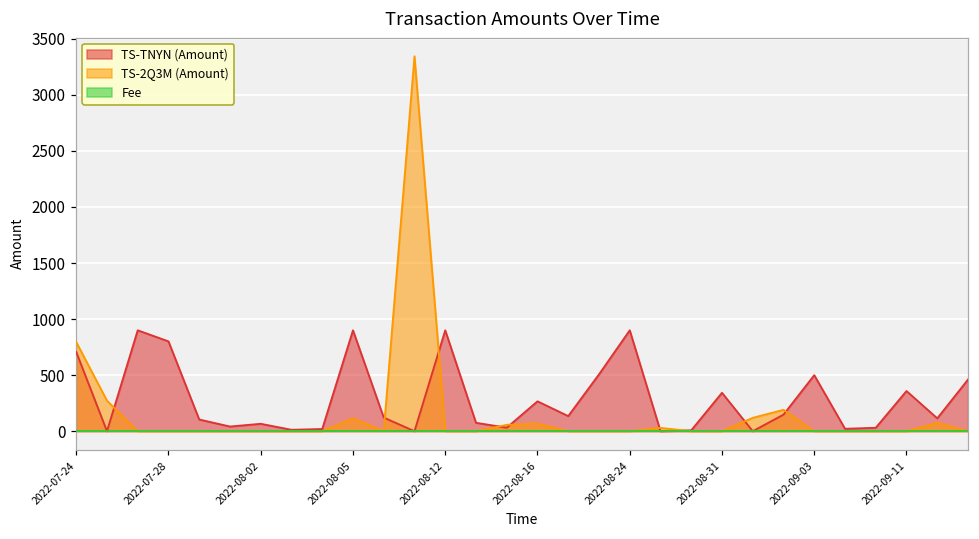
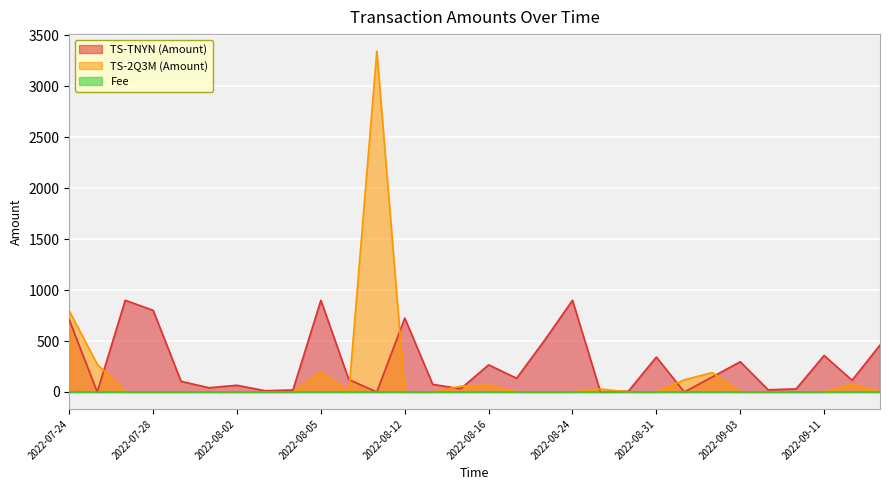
  {
    "TS-TNYN (Amount)": {
      "2022-07-24": 710,
      "2022-07-28": 800,
      "2022-08-02": 70,
      "2022-08-05": 900,
-     "2022-08-12": 900,
+     "2022-08-12": 730,
      "2022-08-16": 270,
      "2022-08-24": 900,
      "2022-08-31": 340,
-     "2022-09-03": 500,
+     "2022-09-03": 300,
      "2022-09-11": 360
    },
    "TS-2Q3M (Amount)": {
      "2022-07-24": 800,
-     "2022-08-05": 110,
+     "2022-08-05": 200,
      "2022-08-16": 70
    },
    "Fee": {
      "2022-07-24": 0,
      "2022-08-05": 0,
      "2022-08-16": 0
    }
  }
